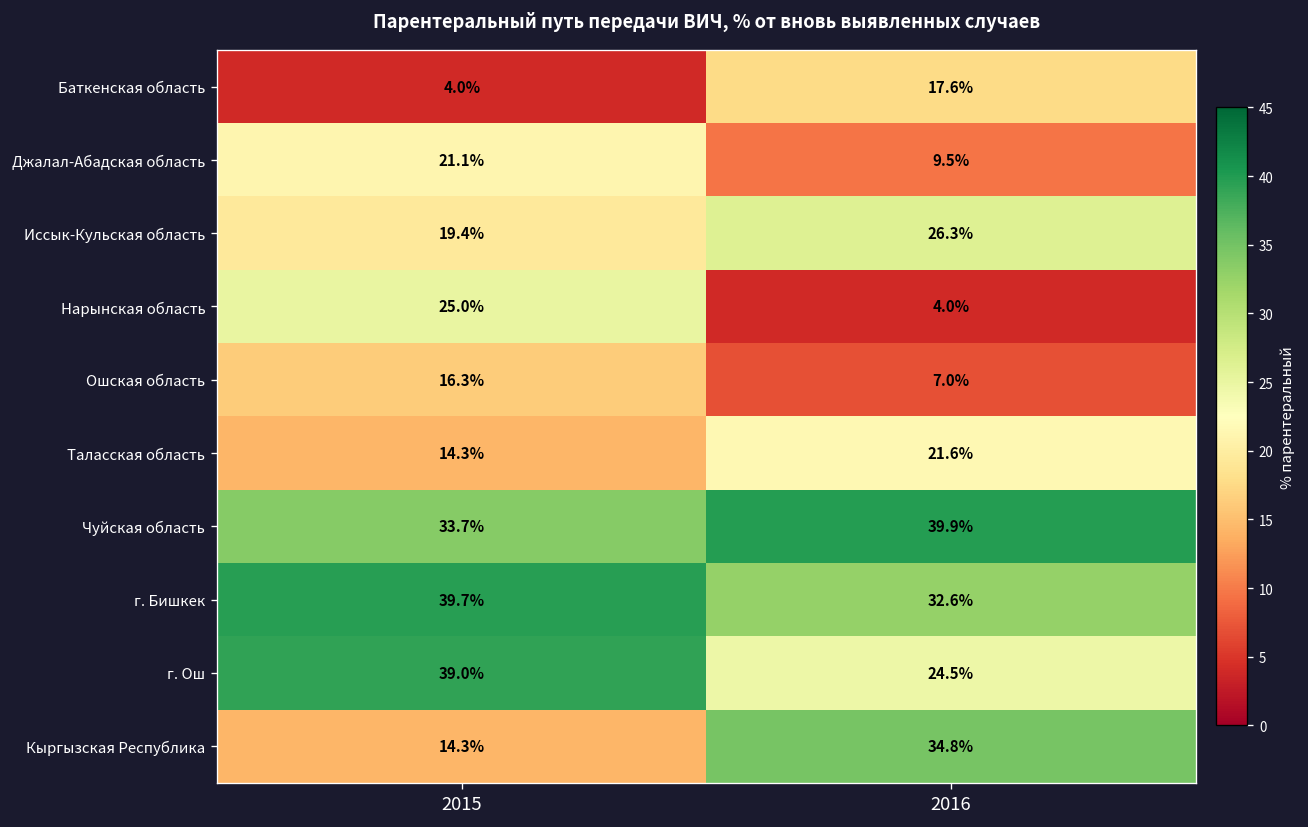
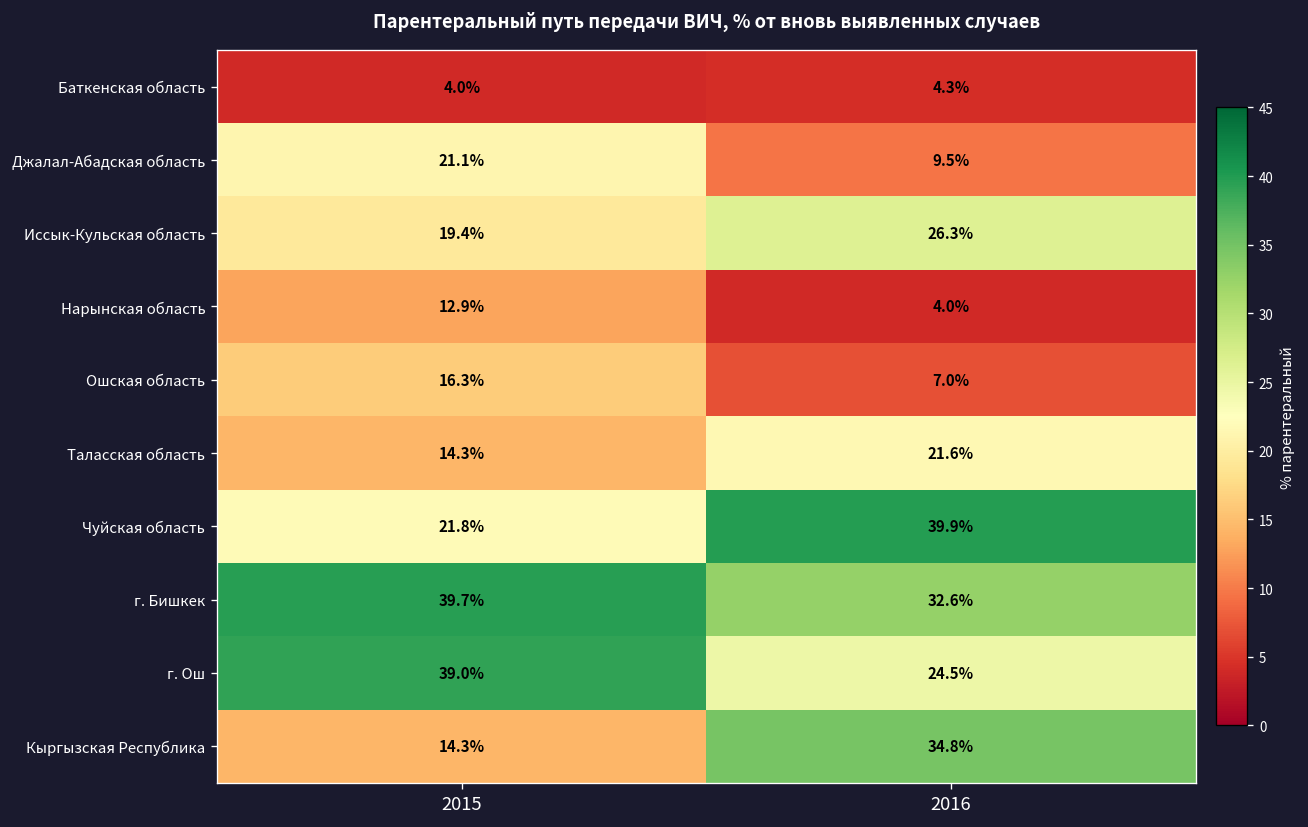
  {
    "Баткенская область": {
      "2015": "4.0%",
-     "2016": "17.6%"
+     "2016": "4.3%"
    },
    "Джалал-Абадская область": {
      "2015": "21.1%",
      "2016": "9.5%"
    },
    "Иссык-Кульская область": {
      "2015": "19.4%",
      "2016": "26.3%"
    },
    "Нарынская область": {
-     "2015": "25.0%",
+     "2015": "12.9%",
      "2016": "4.0%"
    },
    "Ошская область": {
      "2015": "16.3%",
      "2016": "7.0%"
    },
    "Таласская область": {
      "2015": "14.3%",
      "2016": "21.6%"
    },
    "Чуйская область": {
-     "2015": "33.7%",
+     "2015": "21.8%",
      "2016": "39.9%"
    },
    "г. Бишкек": {
      "2015": "39.7%",
      "2016": "32.6%"
    },
    "г. Ош": {
      "2015": "39.0%",
      "2016": "24.5%"
    },
    "Кыргызская Республика": {
      "2015": "14.3%",
      "2016": "34.8%"
    }
  }
